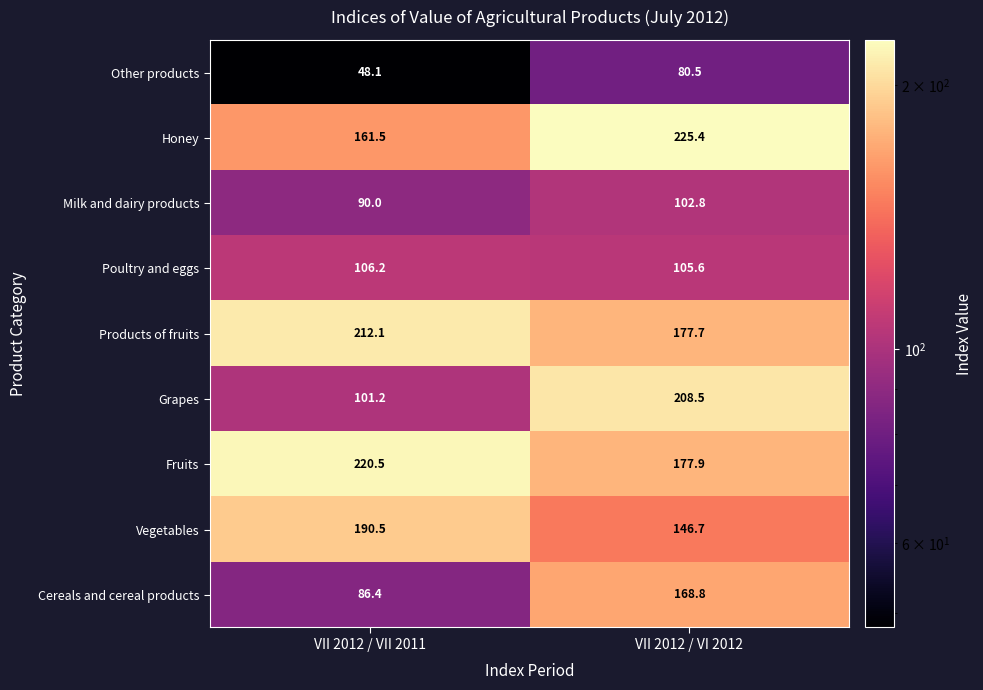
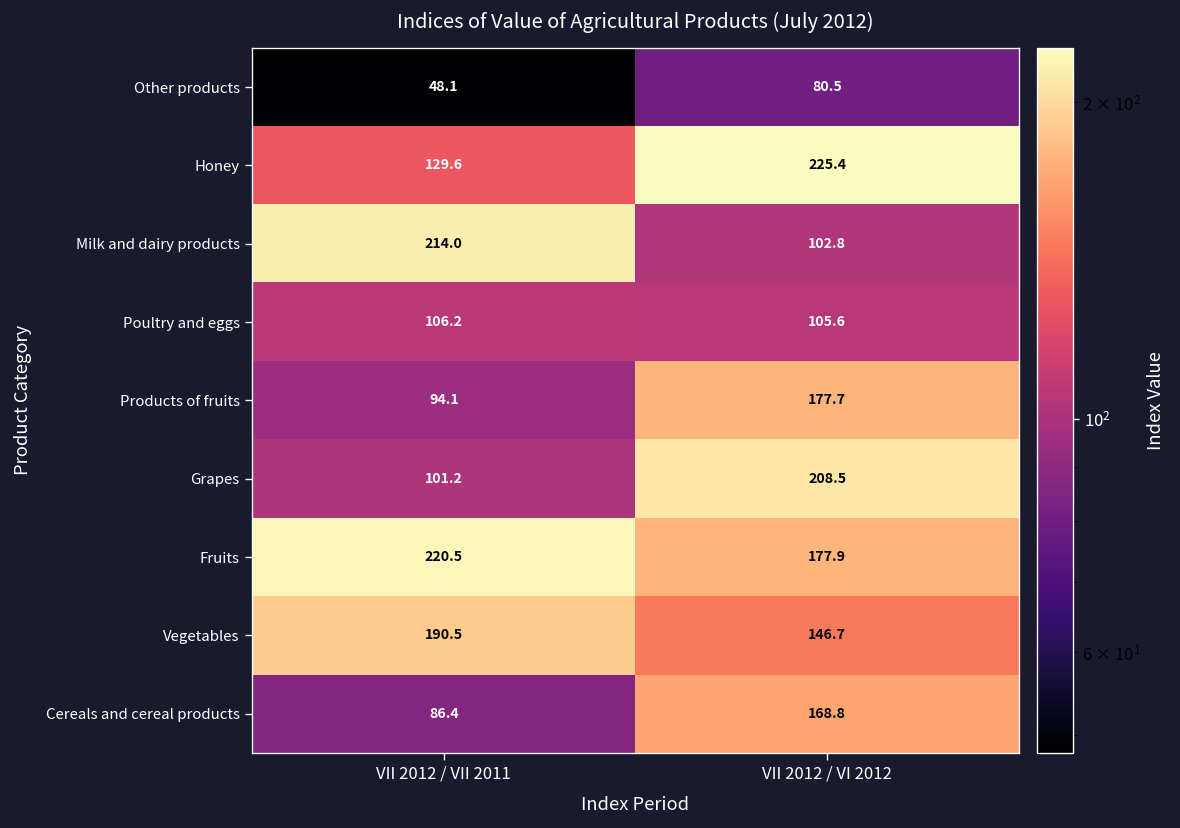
  {
    "Other products": {
      "VII 2012 / VII 2011": 48.1,
      "VII 2012 / VI 2012": 80.5
    },
    "Honey": {
-     "VII 2012 / VII 2011": 161.5,
+     "VII 2012 / VII 2011": 129.6,
      "VII 2012 / VI 2012": 225.4
    },
    "Milk and dairy products": {
-     "VII 2012 / VII 2011": 90.0,
+     "VII 2012 / VII 2011": 214.0,
      "VII 2012 / VI 2012": 102.8
    },
    "Poultry and eggs": {
      "VII 2012 / VII 2011": 106.2,
      "VII 2012 / VI 2012": 105.6
    },
    "Products of fruits": {
-     "VII 2012 / VII 2011": 212.1,
+     "VII 2012 / VII 2011": 94.1,
      "VII 2012 / VI 2012": 177.7
    },
    "Grapes": {
      "VII 2012 / VII 2011": 101.2,
      "VII 2012 / VI 2012": 208.5
    },
    "Fruits": {
      "VII 2012 / VII 2011": 220.5,
      "VII 2012 / VI 2012": 177.9
    },
    "Vegetables": {
      "VII 2012 / VII 2011": 190.5,
      "VII 2012 / VI 2012": 146.7
    },
    "Cereals and cereal products": {
      "VII 2012 / VII 2011": 86.4,
      "VII 2012 / VI 2012": 168.8
    }
  }
